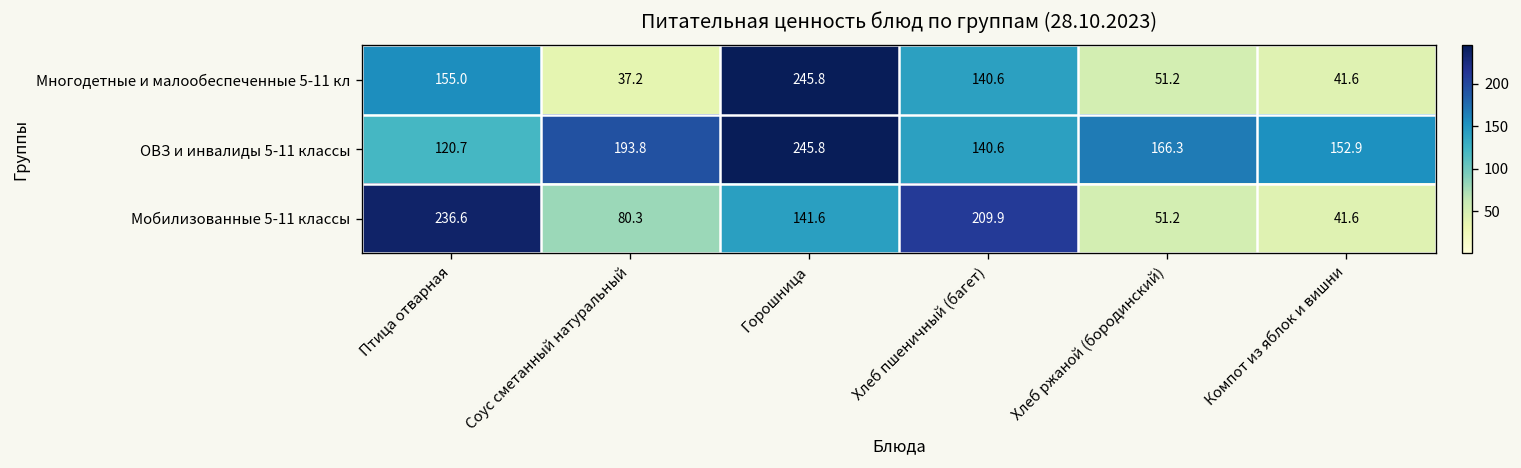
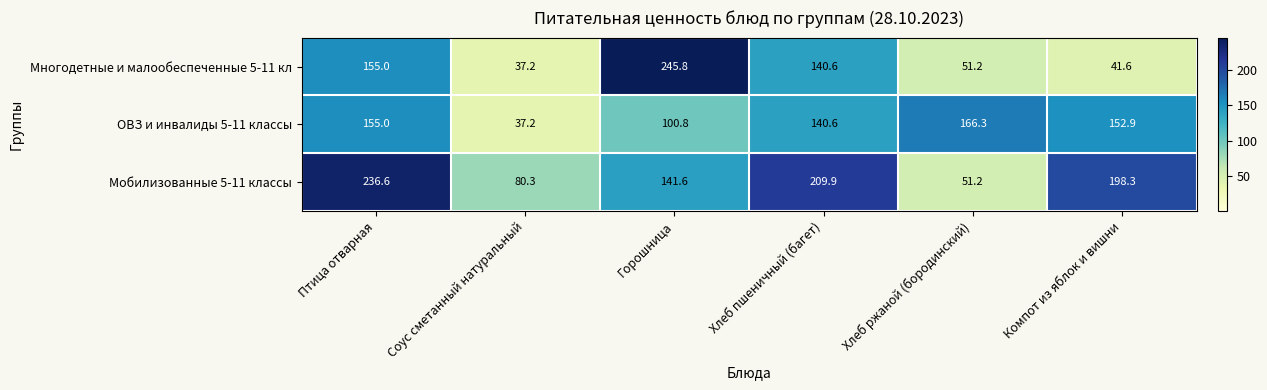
  {
    "Многодетные и малообеспеченные 5-11 кл": {
      "Птица отварная": 155.0,
      "Соус сметанный натуральный": 37.2,
      "Горошница": 245.8,
      "Хлеб пшеничный (багет)": 140.6,
      "Хлеб ржаной (бородинский)": 51.2,
      "Компот из яблок и вишни": 41.6
    },
    "ОВЗ и инвалиды 5-11 классы": {
-     "Птица отварная": 120.7,
-     "Соус сметанный натуральный": 193.8,
-     "Горошница": 245.8,
+     "Птица отварная": 155.0,
+     "Соус сметанный натуральный": 37.2,
+     "Горошница": 100.8,
      "Хлеб пшеничный (багет)": 140.6,
      "Хлеб ржаной (бородинский)": 166.3,
      "Компот из яблок и вишни": 152.9
    },
    "Мобилизованные 5-11 классы": {
      "Птица отварная": 236.6,
      "Соус сметанный натуральный": 80.3,
      "Горошница": 141.6,
      "Хлеб пшеничный (багет)": 209.9,
      "Хлеб ржаной (бородинский)": 51.2,
-     "Компот из яблок и вишни": 41.6
+     "Компот из яблок и вишни": 198.3
    }
  }
